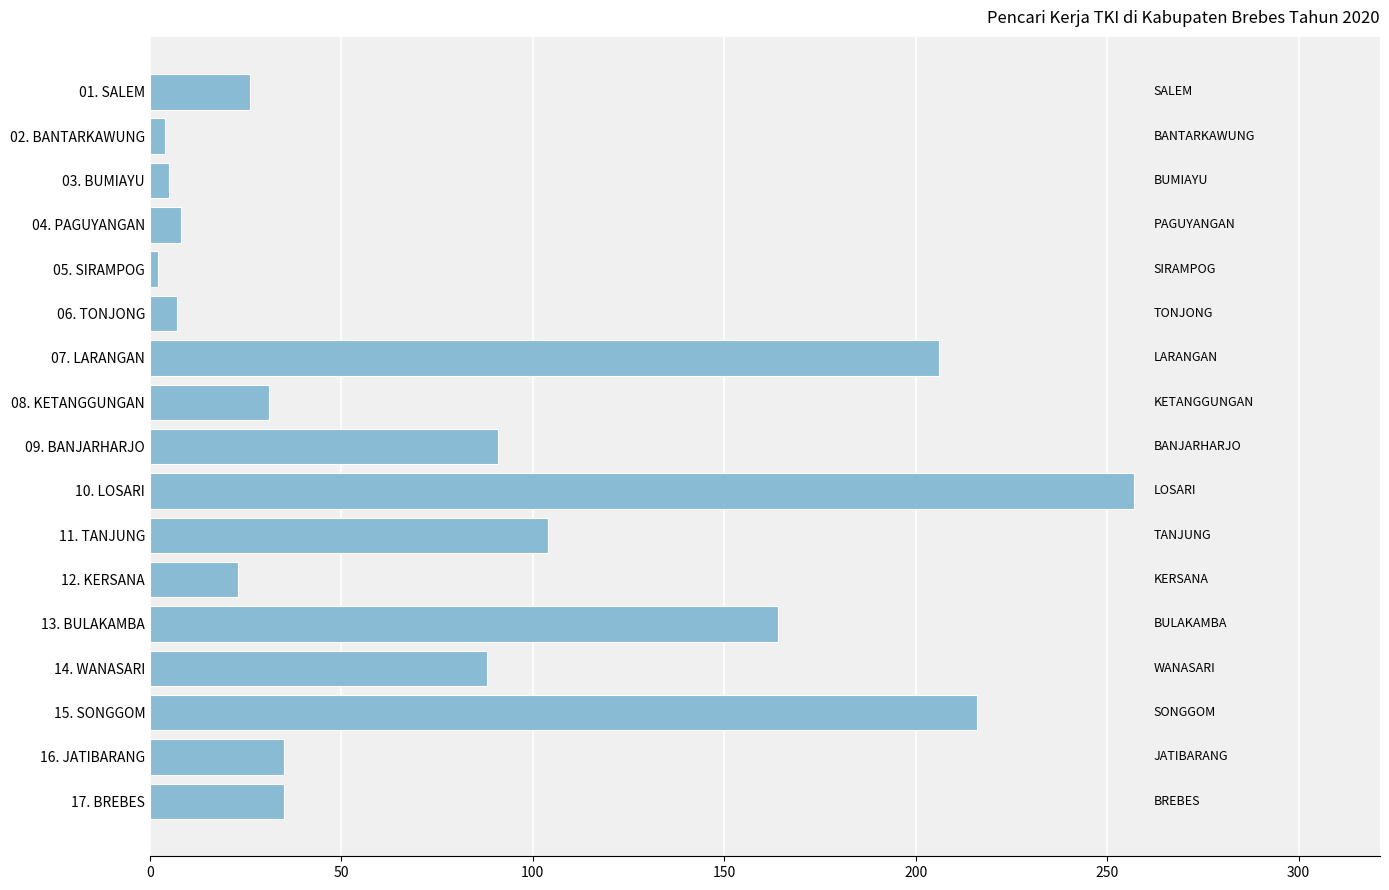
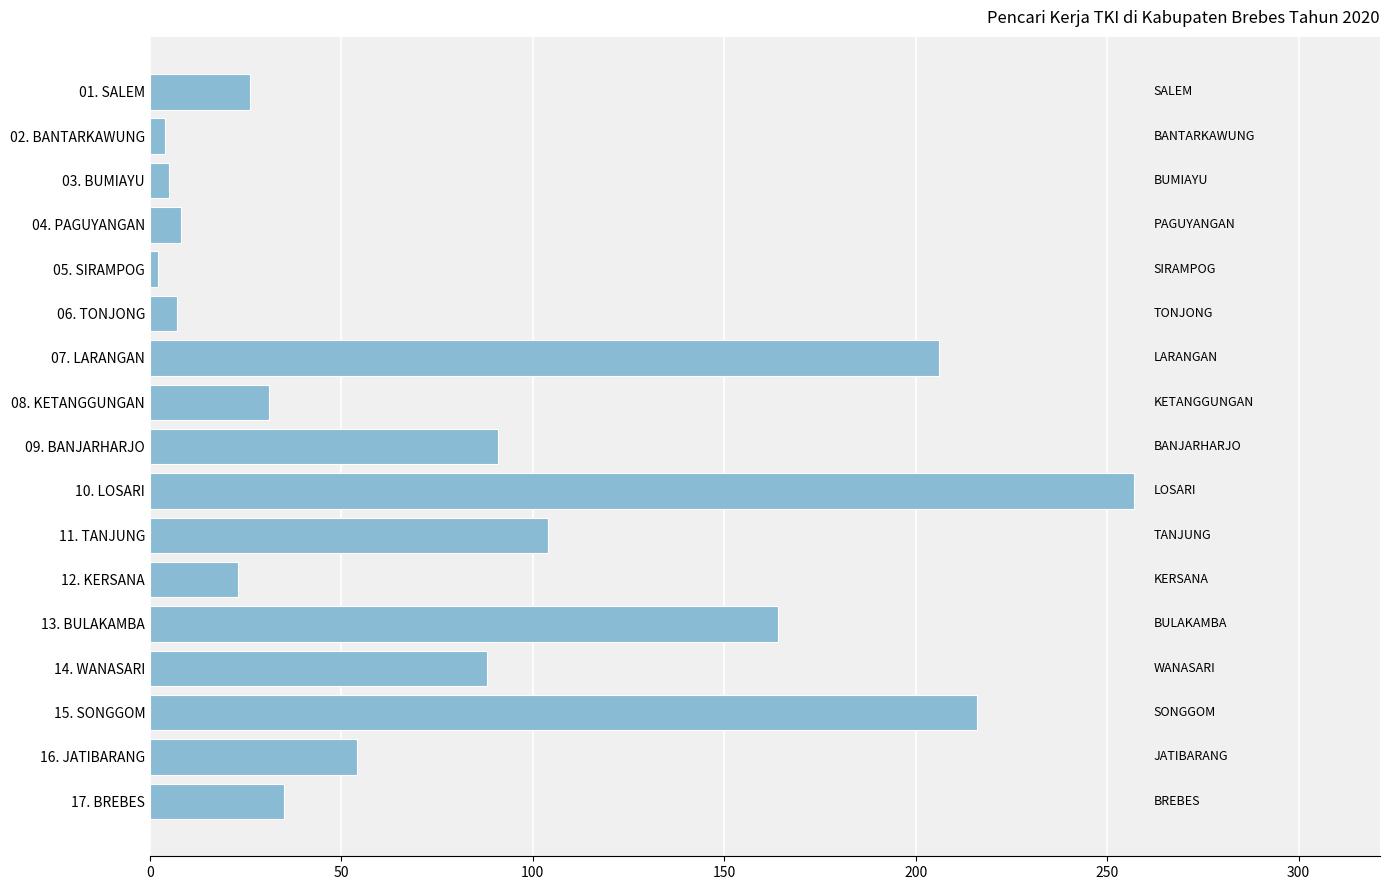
  {
    "01. SALEM": 26,
    "02. BANTARKAWUNG": 4,
    "03. BUMIAYU": 5,
    "04. PAGUYANGAN": 8,
    "05. SIRAMPOG": 2,
    "06. TONJONG": 7,
    "07. LARANGAN": 206,
    "08. KETANGGUNGAN": 31,
    "09. BANJARHARJO": 91,
    "10. LOSARI": 257,
    "11. TANJUNG": 104,
    "12. KERSANA": 23,
    "13. BULAKAMBA": 164,
    "14. WANASARI": 88,
    "15. SONGGOM": 216,
-   "16. JATIBARANG": 35,
+   "16. JATIBARANG": 54,
    "17. BREBES": 35
  }
